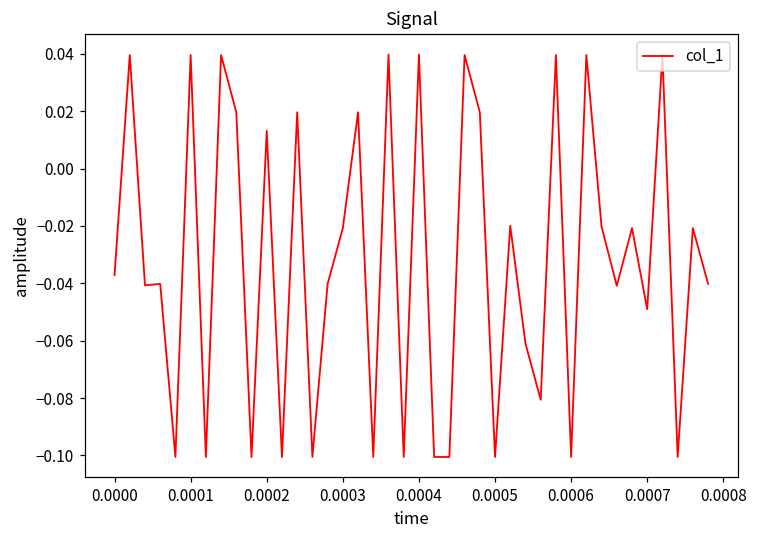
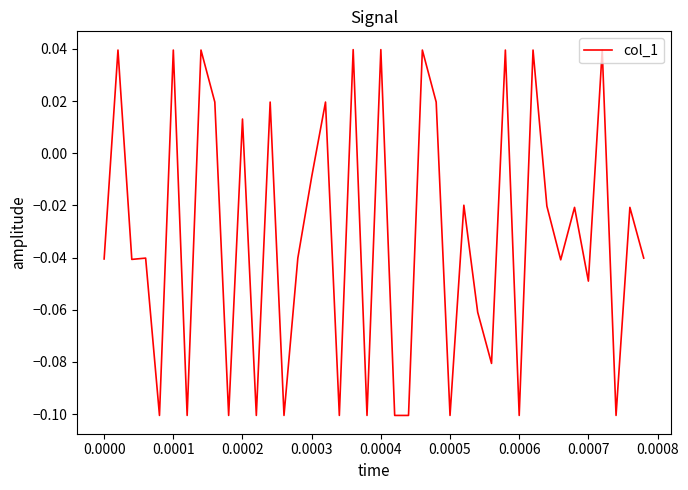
  {
-   "0.0000": -0.037,
+   "0.0000": -0.041,
    "0.0001": 0.040,
    "0.0002": 0.013,
-   "0.0003": -0.021,
+   "0.0003": -0.009,
    "0.0004": 0.040,
    "0.0005": -0.101,
    "0.0006": -0.101,
    "0.0007": -0.049
  }
